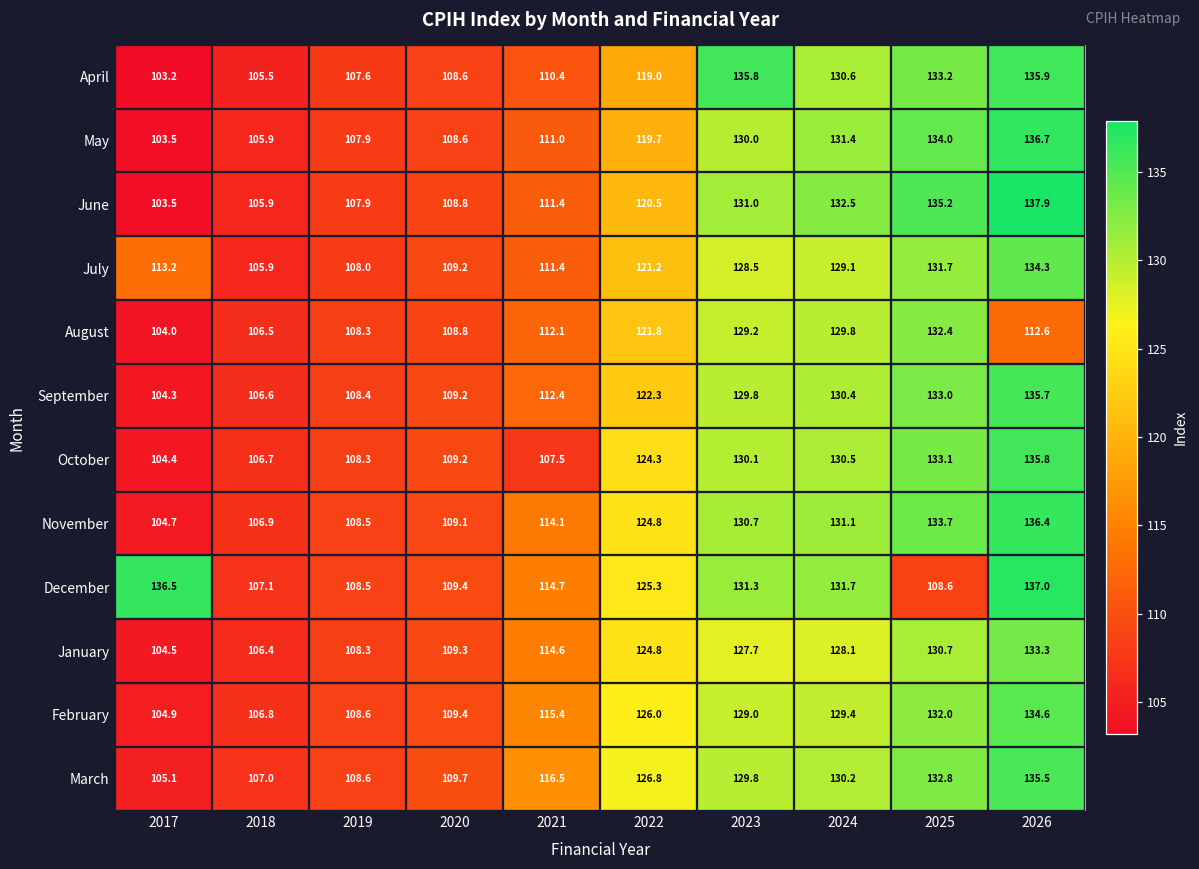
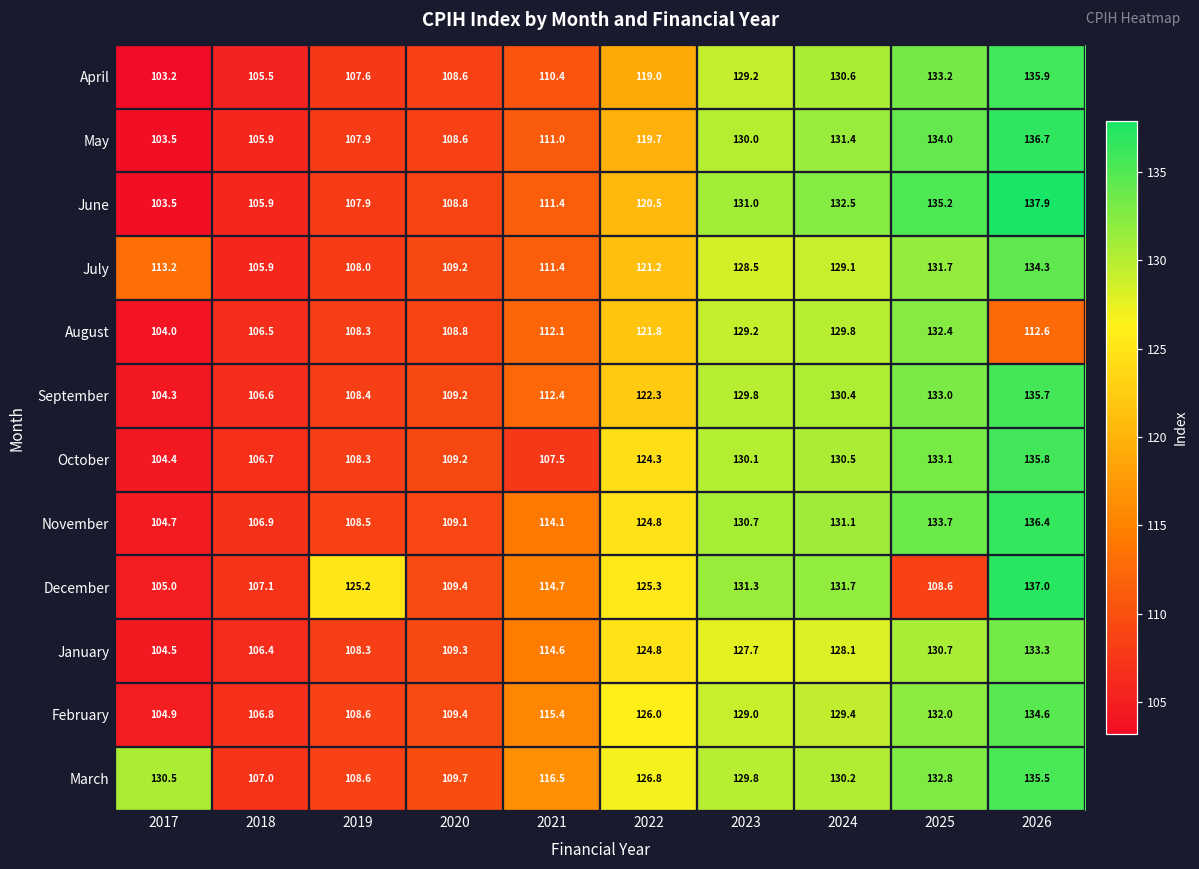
  {
    "April": {
      "2017": 103.2,
      "2018": 105.5,
      "2019": 107.6,
      "2020": 108.6,
      "2021": 110.4,
      "2022": 119.0,
-     "2023": 135.8,
+     "2023": 129.2,
      "2024": 130.6,
      "2025": 133.2,
      "2026": 135.9
    },
    "May": {
      "2017": 103.5,
      "2018": 105.9,
      "2019": 107.9,
      "2020": 108.6,
      "2021": 111.0,
      "2022": 119.7,
      "2023": 130.0,
      "2024": 131.4,
      "2025": 134.0,
      "2026": 136.7
    },
    "June": {
      "2017": 103.5,
      "2018": 105.9,
      "2019": 107.9,
      "2020": 108.8,
      "2021": 111.4,
      "2022": 120.5,
      "2023": 131.0,
      "2024": 132.5,
      "2025": 135.2,
      "2026": 137.9
    },
    "July": {
      "2017": 113.2,
      "2018": 105.9,
      "2019": 108.0,
      "2020": 109.2,
      "2021": 111.4,
      "2022": 121.2,
      "2023": 128.5,
      "2024": 129.1,
      "2025": 131.7,
      "2026": 134.3
    },
    "August": {
      "2017": 104.0,
      "2018": 106.5,
      "2019": 108.3,
      "2020": 108.8,
      "2021": 112.1,
      "2022": 121.8,
      "2023": 129.2,
      "2024": 129.8,
      "2025": 132.4,
      "2026": 112.6
    },
    "September": {
      "2017": 104.3,
      "2018": 106.6,
      "2019": 108.4,
      "2020": 109.2,
      "2021": 112.4,
      "2022": 122.3,
      "2023": 129.8,
      "2024": 130.4,
      "2025": 133.0,
      "2026": 135.7
    },
    "October": {
      "2017": 104.4,
      "2018": 106.7,
      "2019": 108.3,
      "2020": 109.2,
      "2021": 107.5,
      "2022": 124.3,
      "2023": 130.1,
      "2024": 130.5,
      "2025": 133.1,
      "2026": 135.8
    },
    "November": {
      "2017": 104.7,
      "2018": 106.9,
      "2019": 108.5,
      "2020": 109.1,
      "2021": 114.1,
      "2022": 124.8,
      "2023": 130.7,
      "2024": 131.1,
      "2025": 133.7,
      "2026": 136.4
    },
    "December": {
-     "2017": 136.5,
+     "2017": 105.0,
      "2018": 107.1,
-     "2019": 108.5,
+     "2019": 125.2,
      "2020": 109.4,
      "2021": 114.7,
      "2022": 125.3,
      "2023": 131.3,
      "2024": 131.7,
      "2025": 108.6,
      "2026": 137.0
    },
    "January": {
      "2017": 104.5,
      "2018": 106.4,
      "2019": 108.3,
      "2020": 109.3,
      "2021": 114.6,
      "2022": 124.8,
      "2023": 127.7,
      "2024": 128.1,
      "2025": 130.7,
      "2026": 133.3
    },
    "February": {
      "2017": 104.9,
      "2018": 106.8,
      "2019": 108.6,
      "2020": 109.4,
      "2021": 115.4,
      "2022": 126.0,
      "2023": 129.0,
      "2024": 129.4,
      "2025": 132.0,
      "2026": 134.6
    },
    "March": {
-     "2017": 105.1,
+     "2017": 130.5,
      "2018": 107.0,
      "2019": 108.6,
      "2020": 109.7,
      "2021": 116.5,
      "2022": 126.8,
      "2023": 129.8,
      "2024": 130.2,
      "2025": 132.8,
      "2026": 135.5
    }
  }
